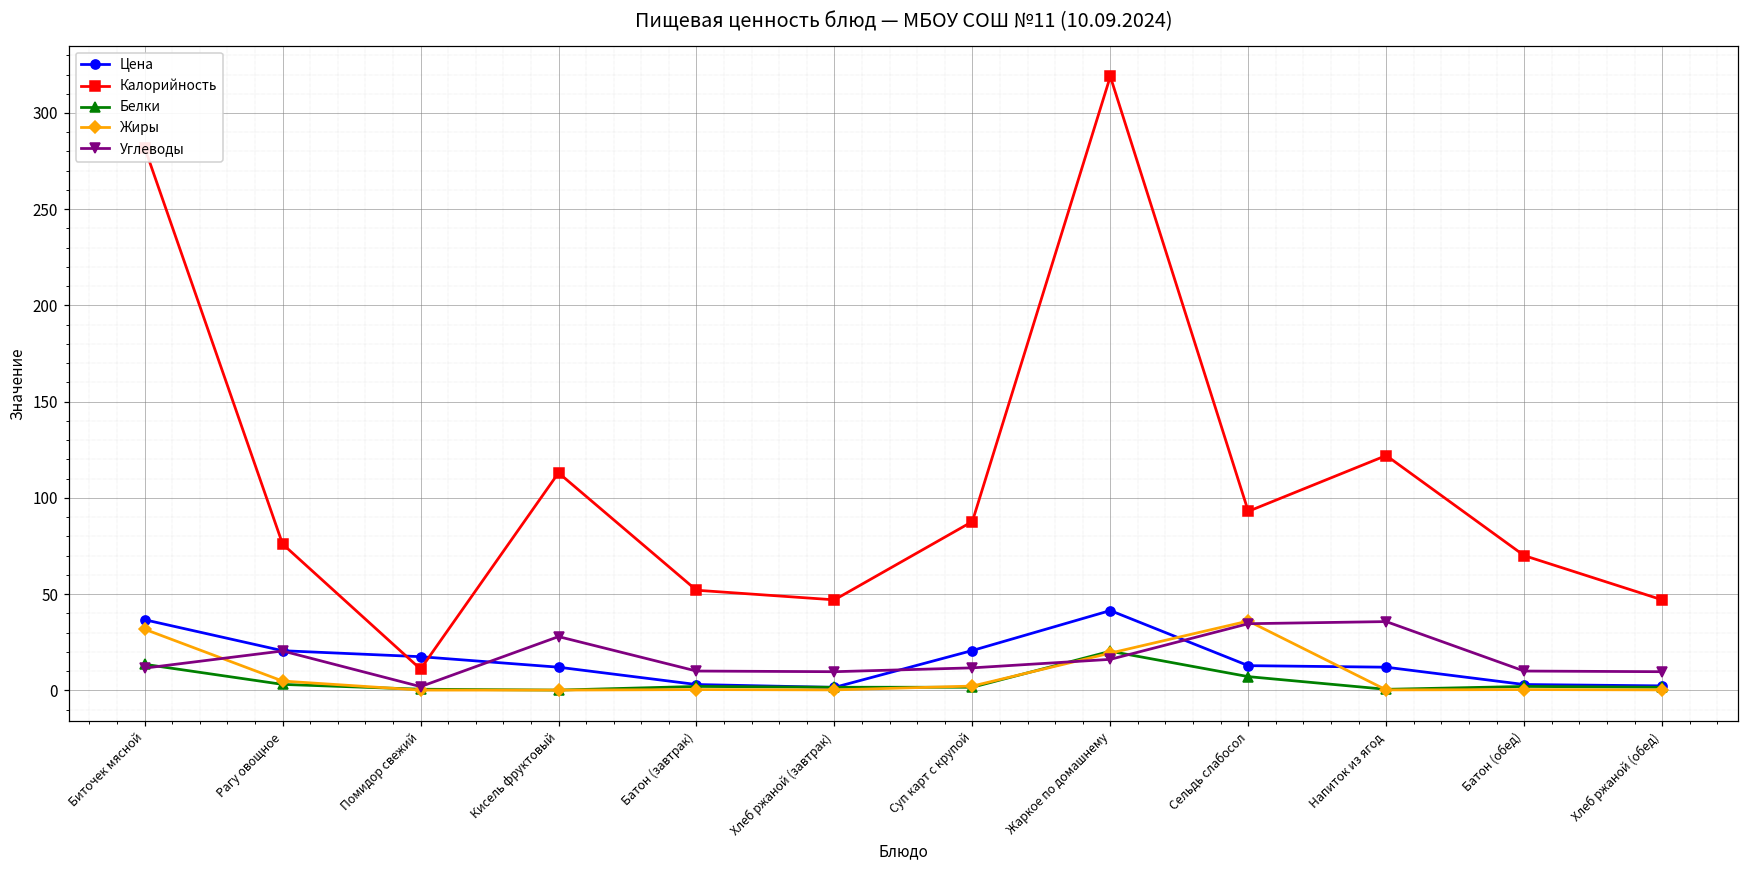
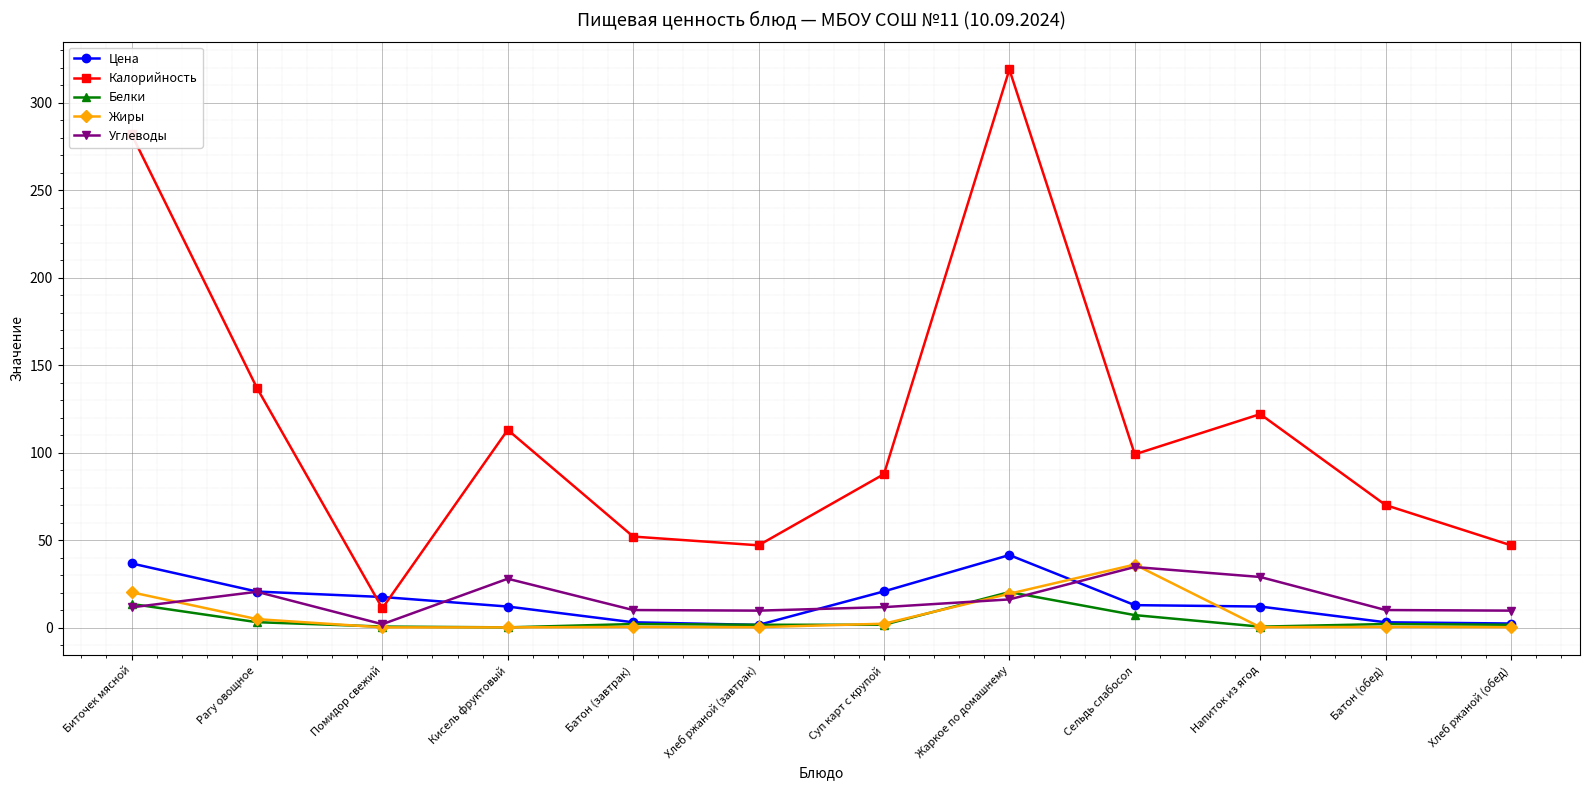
  {
    "Цена": {
      "Биточек мясной": 37,
      "Помидор свежий": 17,
      "Кисель фруктовый": 12,
      "Суп карт с крупой": 21,
      "Жаркое по домашнему": 41,
      "Сельдь слабосол": 13,
      "Напиток из ягод": 12
    },
    "Калорийность": {
-     "Рагу овощное": 76,
+     "Рагу овощное": 137,
      "Помидор свежий": 11,
      "Кисель фруктовый": 113,
      "Батон (завтрак)": 52,
      "Хлеб ржаной (завтрак)": 47,
      "Суп карт с крупой": 88,
      "Жаркое по домашнему": 319,
-     "Сельдь слабосол": 93,
+     "Сельдь слабосол": 99,
      "Напиток из ягод": 122,
      "Батон (обед)": 70,
      "Хлеб ржаной (обед)": 47
    },
    "Белки": {
      "Биточек мясной": 14,
      "Рагу овощное": 3,
      "Сельдь слабосол": 7
    },
    "Жиры": {
-     "Биточек мясной": 32,
+     "Биточек мясной": 20,
      "Рагу овощное": 5,
      "Батон (завтрак)": 0,
      "Батон (обед)": 0
    },
    "Углеводы": {
      "Биточек мясной": 12,
      "Кисель фруктовый": 28,
      "Батон (завтрак)": 10,
      "Хлеб ржаной (завтрак)": 10,
      "Суп карт с крупой": 12,
      "Жаркое по домашнему": 16,
-     "Напиток из ягод": 36,
+     "Напиток из ягод": 29,
      "Батон (обед)": 10,
      "Хлеб ржаной (обед)": 10
    }
  }
